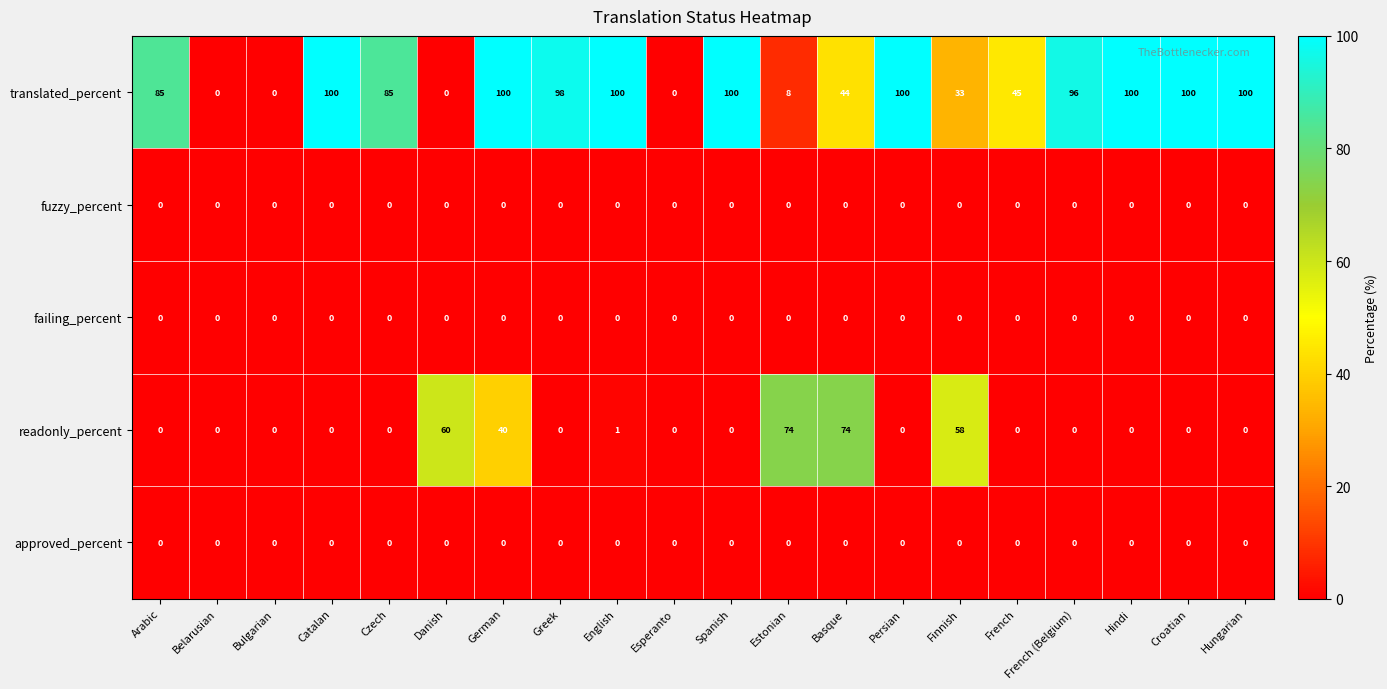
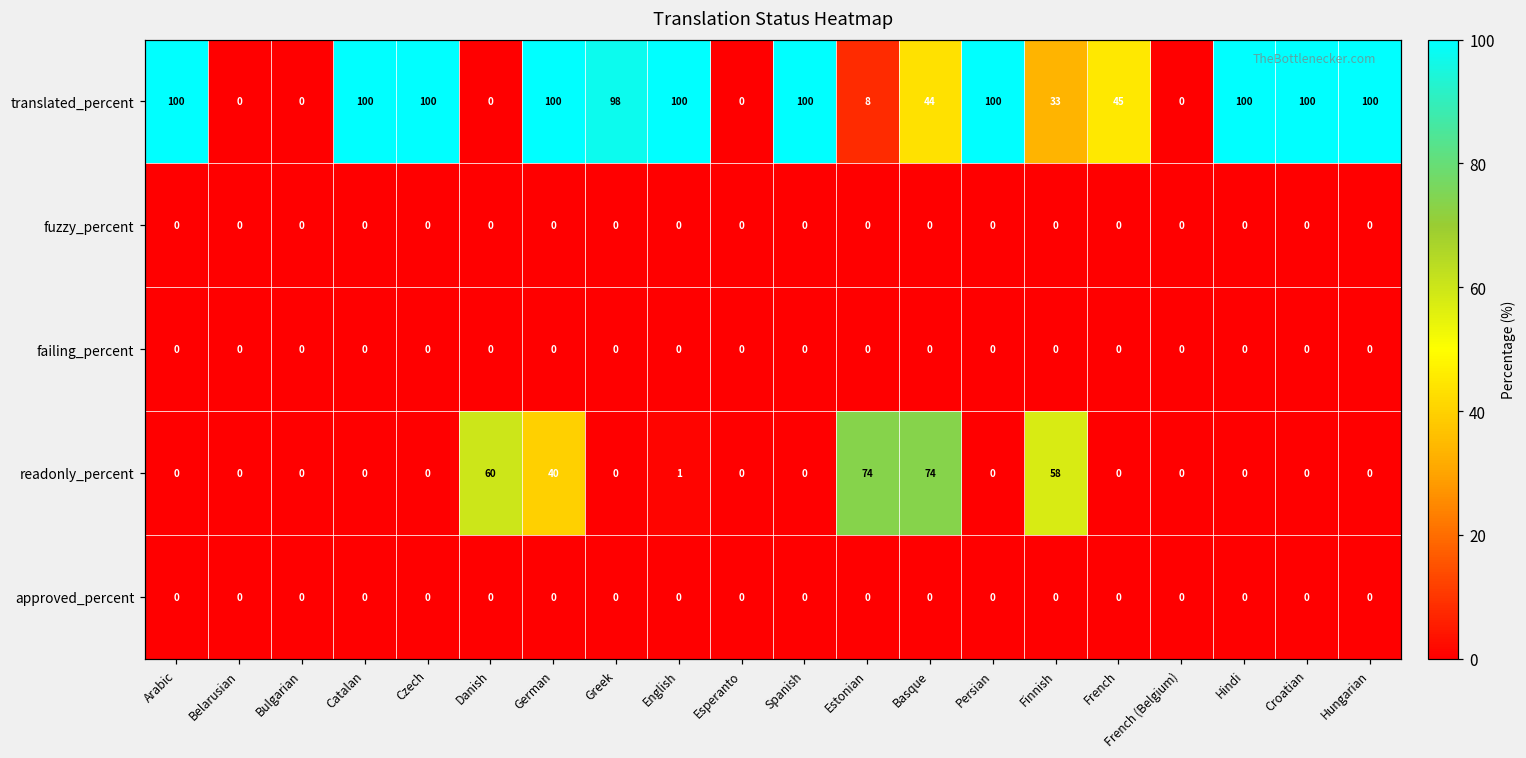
  {
    "translated_percent": {
-     "Arabic": 85,
+     "Arabic": 100,
      "Belarusian": 0,
      "Bulgarian": 0,
      "Catalan": 100,
-     "Czech": 85,
+     "Czech": 100,
      "Danish": 0,
      "German": 100,
      "Greek": 98,
      "English": 100,
      "Esperanto": 0,
      "Spanish": 100,
      "Estonian": 8,
      "Basque": 44,
      "Persian": 100,
      "Finnish": 33,
      "French": 45,
-     "French (Belgium)": 96,
+     "French (Belgium)": 0,
      "Hindi": 100,
      "Hungarian": 100
    },
    "fuzzy_percent": {
      "Arabic": 0,
      "Belarusian": 0,
      "Bulgarian": 0,
      "Catalan": 0,
      "Czech": 0,
      "Danish": 0,
      "German": 0,
      "Greek": 0,
      "English": 0,
      "Esperanto": 0,
      "Spanish": 0,
      "Estonian": 0,
      "Basque": 0,
      "Persian": 0,
      "Finnish": 0,
      "French": 0,
      "French (Belgium)": 0,
      "Hindi": 0,
      "Croatian": 0,
      "Hungarian": 0
    },
    "failing_percent": {
      "Arabic": 0,
      "Belarusian": 0,
      "Bulgarian": 0,
      "Catalan": 0,
      "Czech": 0,
      "Danish": 0,
      "German": 0,
      "Greek": 0,
      "English": 0,
      "Esperanto": 0,
      "Spanish": 0,
      "Estonian": 0,
      "Basque": 0,
      "Persian": 0,
      "Finnish": 0,
      "French": 0,
      "French (Belgium)": 0,
      "Hindi": 0,
      "Croatian": 0,
      "Hungarian": 0
    },
    "readonly_percent": {
      "Arabic": 0,
      "Belarusian": 0,
      "Bulgarian": 0,
      "Catalan": 0,
      "Czech": 0,
      "Danish": 60,
      "German": 40,
      "Greek": 0,
      "English": 1,
      "Esperanto": 0,
      "Spanish": 0,
      "Estonian": 74,
      "Basque": 74,
      "Persian": 0,
      "Finnish": 58,
      "French": 0,
      "French (Belgium)": 0,
      "Hindi": 0,
      "Croatian": 0,
      "Hungarian": 0
    },
    "approved_percent": {
      "Arabic": 0,
      "Belarusian": 0,
      "Bulgarian": 0,
      "Catalan": 0,
      "Czech": 0,
      "Danish": 0,
      "German": 0,
      "Greek": 0,
      "English": 0,
      "Esperanto": 0,
      "Spanish": 0,
      "Estonian": 0,
      "Basque": 0,
      "Persian": 0,
      "Finnish": 0,
      "French": 0,
      "French (Belgium)": 0,
      "Hindi": 0,
      "Croatian": 0,
      "Hungarian": 0
    }
  }
